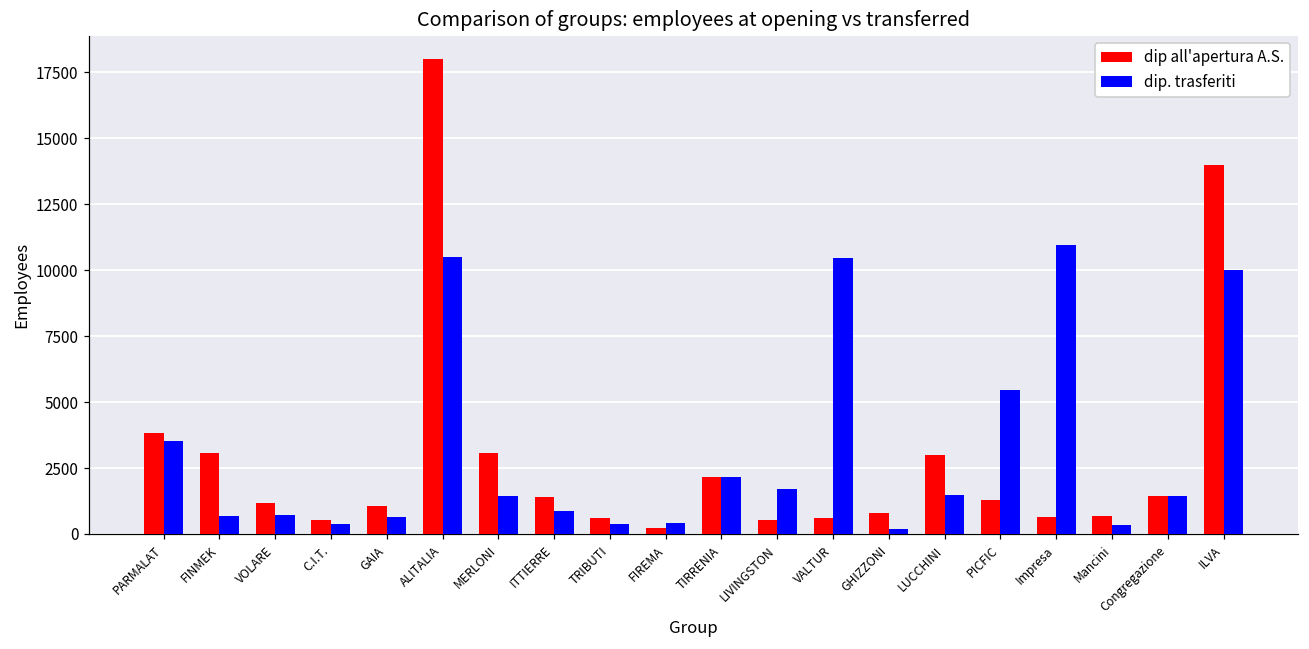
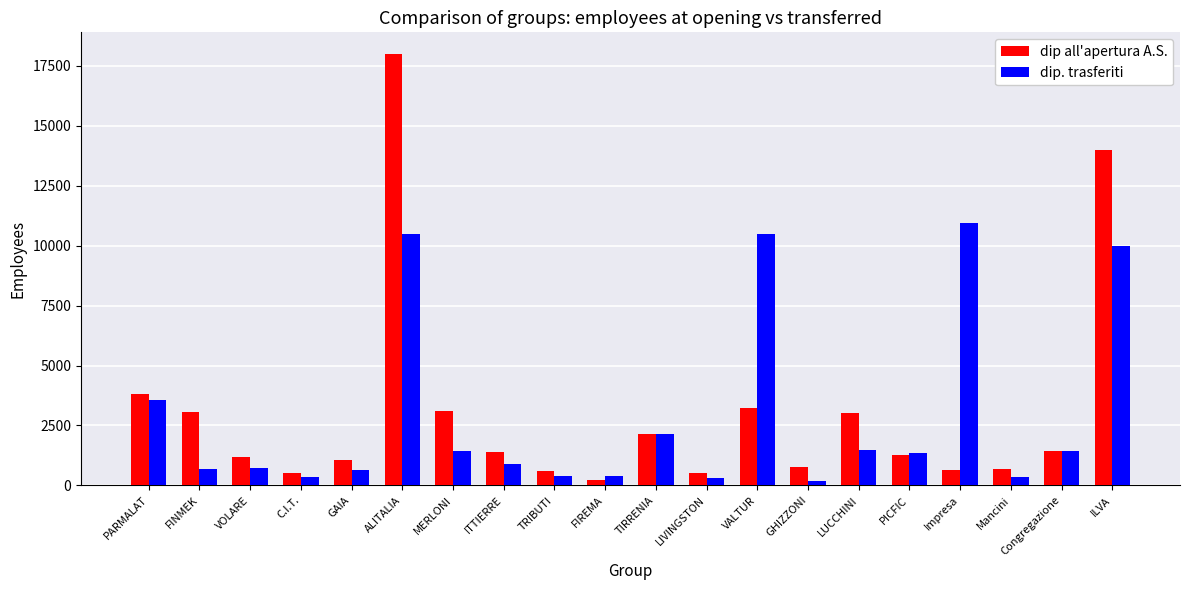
  {
    "dip all'apertura A.S.": {
      "PARMALAT": 3800,
      "FINMEK": 3100,
      "VOLARE": 1200,
      "C.I.T.": 500,
      "GAIA": 1100,
      "ALITALIA": 18000,
      "MERLONI": 3100,
      "ITTIERRE": 1400,
      "TRIBUTI": 600,
      "FIREMA": 200,
      "TIRRENIA": 2100,
      "LIVINGSTON": 500,
-     "VALTUR": 600,
+     "VALTUR": 3200,
      "GHIZZONI": 800,
      "LUCCHINI": 3000,
      "PICFIC": 1300,
      "Impresa": 600,
      "Mancini": 700,
      "Congregazione": 1400,
      "ILVA": 14000
    },
    "dip. trasferiti": {
      "PARMALAT": 3500,
      "FINMEK": 700,
      "VOLARE": 700,
      "C.I.T.": 400,
      "GAIA": 700,
      "ALITALIA": 10500,
      "MERLONI": 1400,
      "ITTIERRE": 900,
      "TRIBUTI": 400,
      "FIREMA": 400,
      "TIRRENIA": 2100,
-     "LIVINGSTON": 1700,
+     "LIVINGSTON": 300,
      "VALTUR": 10500,
      "GHIZZONI": 200,
      "LUCCHINI": 1500,
-     "PICFIC": 5500,
+     "PICFIC": 1300,
      "Impresa": 10900,
      "Mancini": 300,
      "Congregazione": 1400,
      "ILVA": 10000
    }
  }
